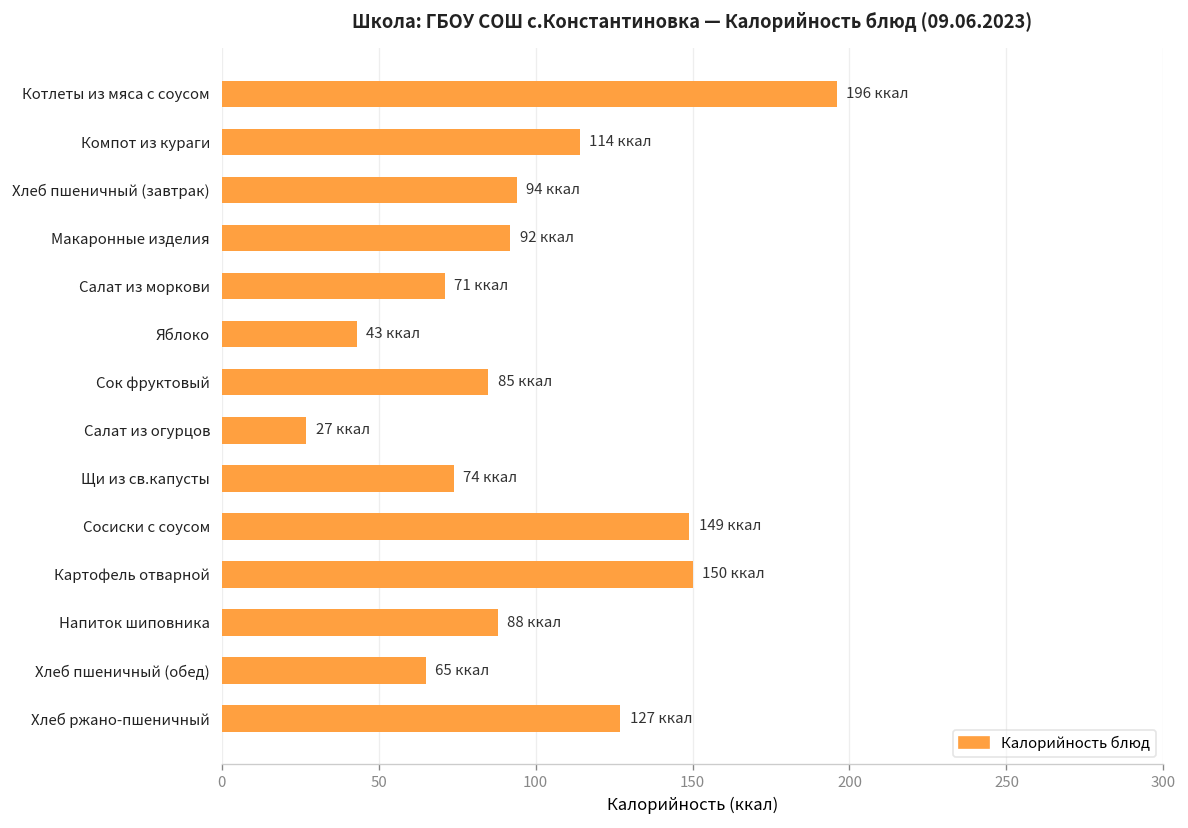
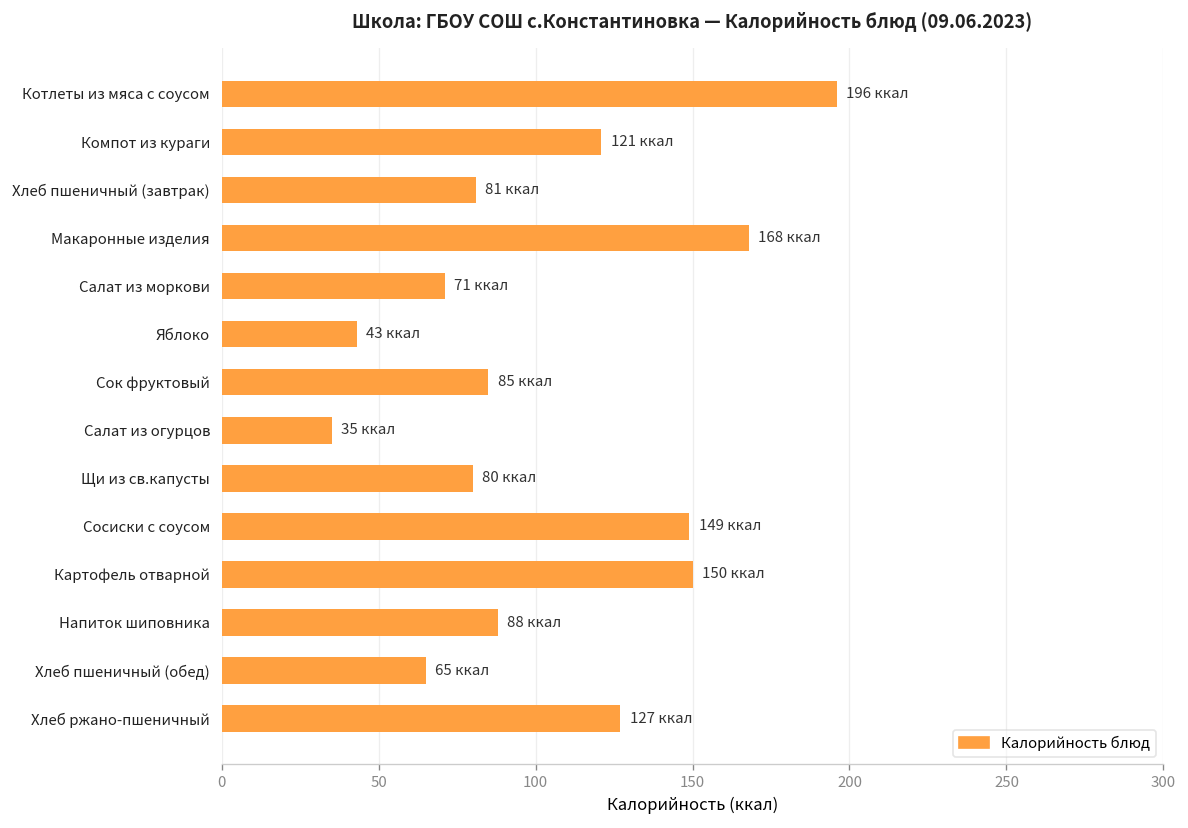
  {
    "Котлеты из мяса с соусом": 196,
-   "Компот из кураги": 114,
-   "Хлеб пшеничный (завтрак)": 94,
-   "Макаронные изделия": 92,
+   "Компот из кураги": 121,
+   "Хлеб пшеничный (завтрак)": 81,
+   "Макаронные изделия": 168,
    "Салат из моркови": 71,
    "Яблоко": 43,
    "Сок фруктовый": 85,
-   "Салат из огурцов": 27,
-   "Щи из св.капусты": 74,
+   "Салат из огурцов": 35,
+   "Щи из св.капусты": 80,
    "Сосиски с соусом": 149,
    "Картофель отварной": 150,
    "Напиток шиповника": 88,
    "Хлеб пшеничный (обед)": 65,
    "Хлеб ржано-пшеничный": 127
  }
